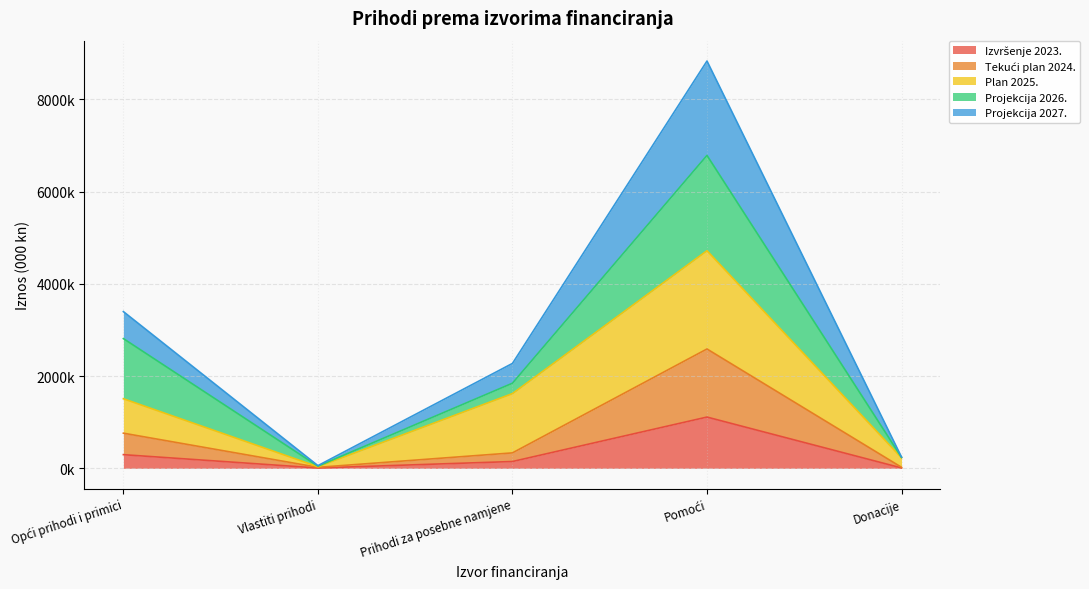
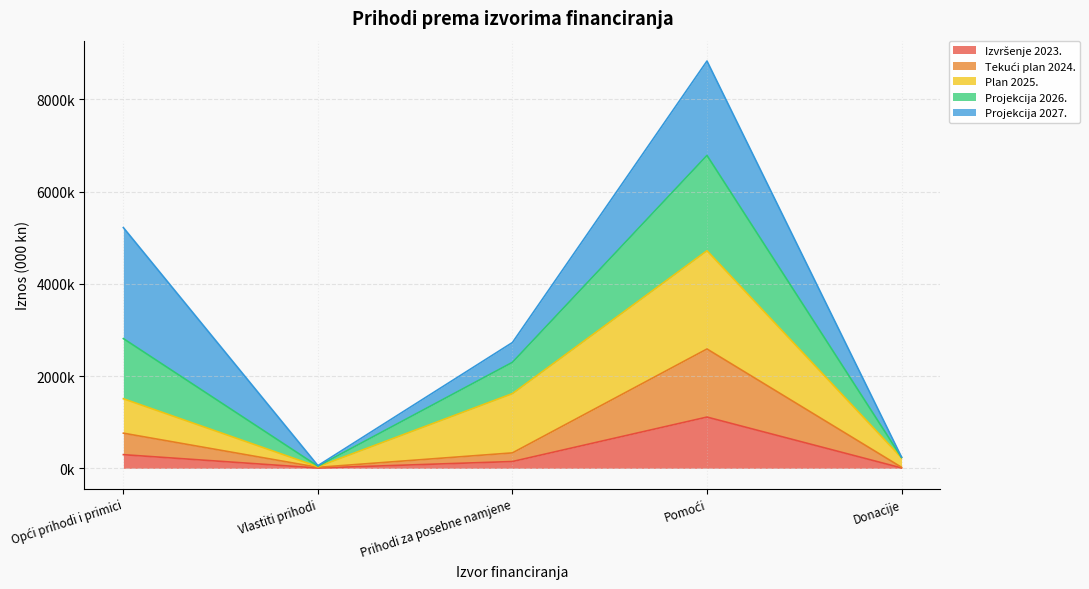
  {
    "Plan 2025.": {
      "Opći prihodi i primici": 700000,
      "Prihodi za posebne namjene": 1300000,
      "Pomoći": 2100000
    },
    "Projekcija 2026.": {
      "Opći prihodi i primici": 1300000,
-     "Prihodi za posebne namjene": 200000,
+     "Prihodi za posebne namjene": 700000,
      "Pomoći": 2100000
    },
    "Projekcija 2027.": {
-     "Opći prihodi i primici": 600000,
+     "Opći prihodi i primici": 2400000,
      "Prihodi za posebne namjene": 400000,
      "Pomoći": 2000000
    }
  }
